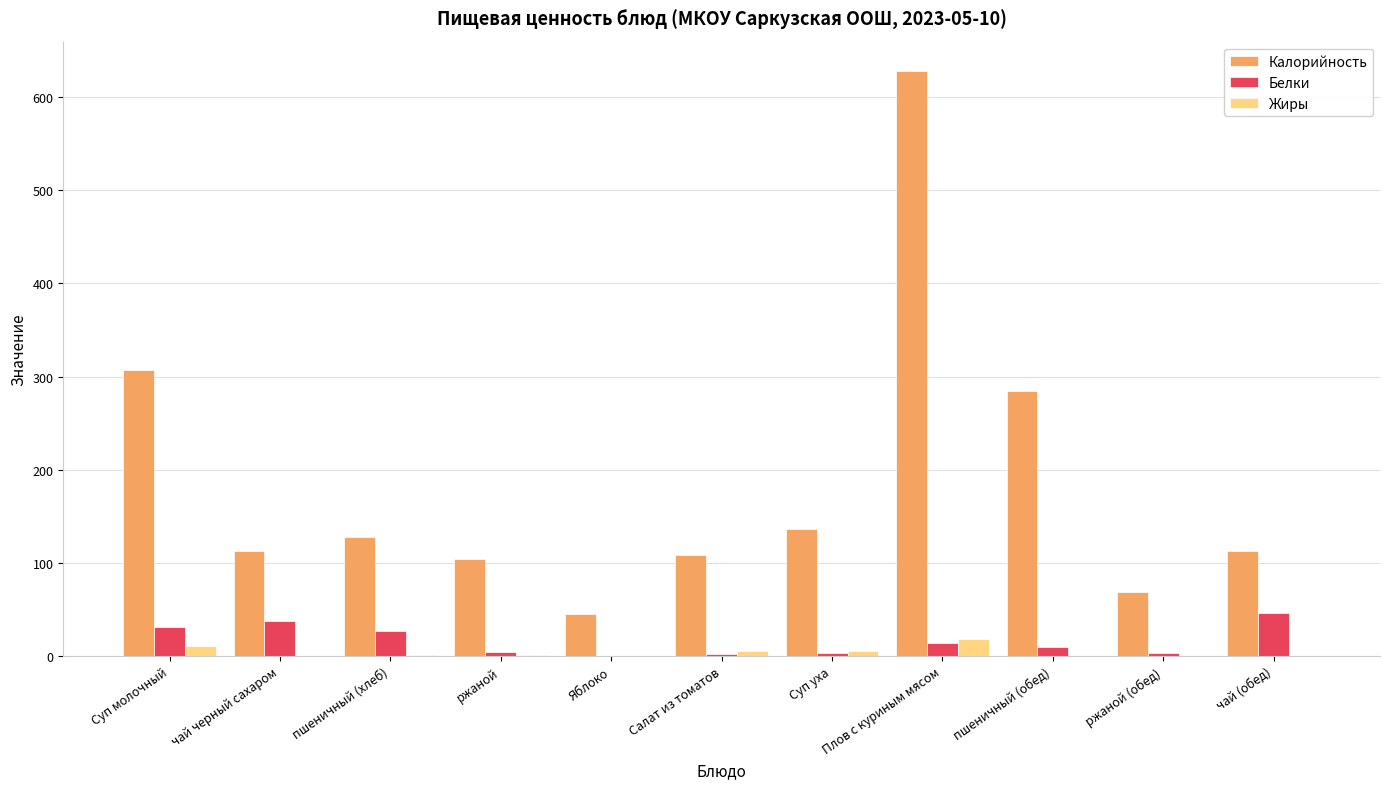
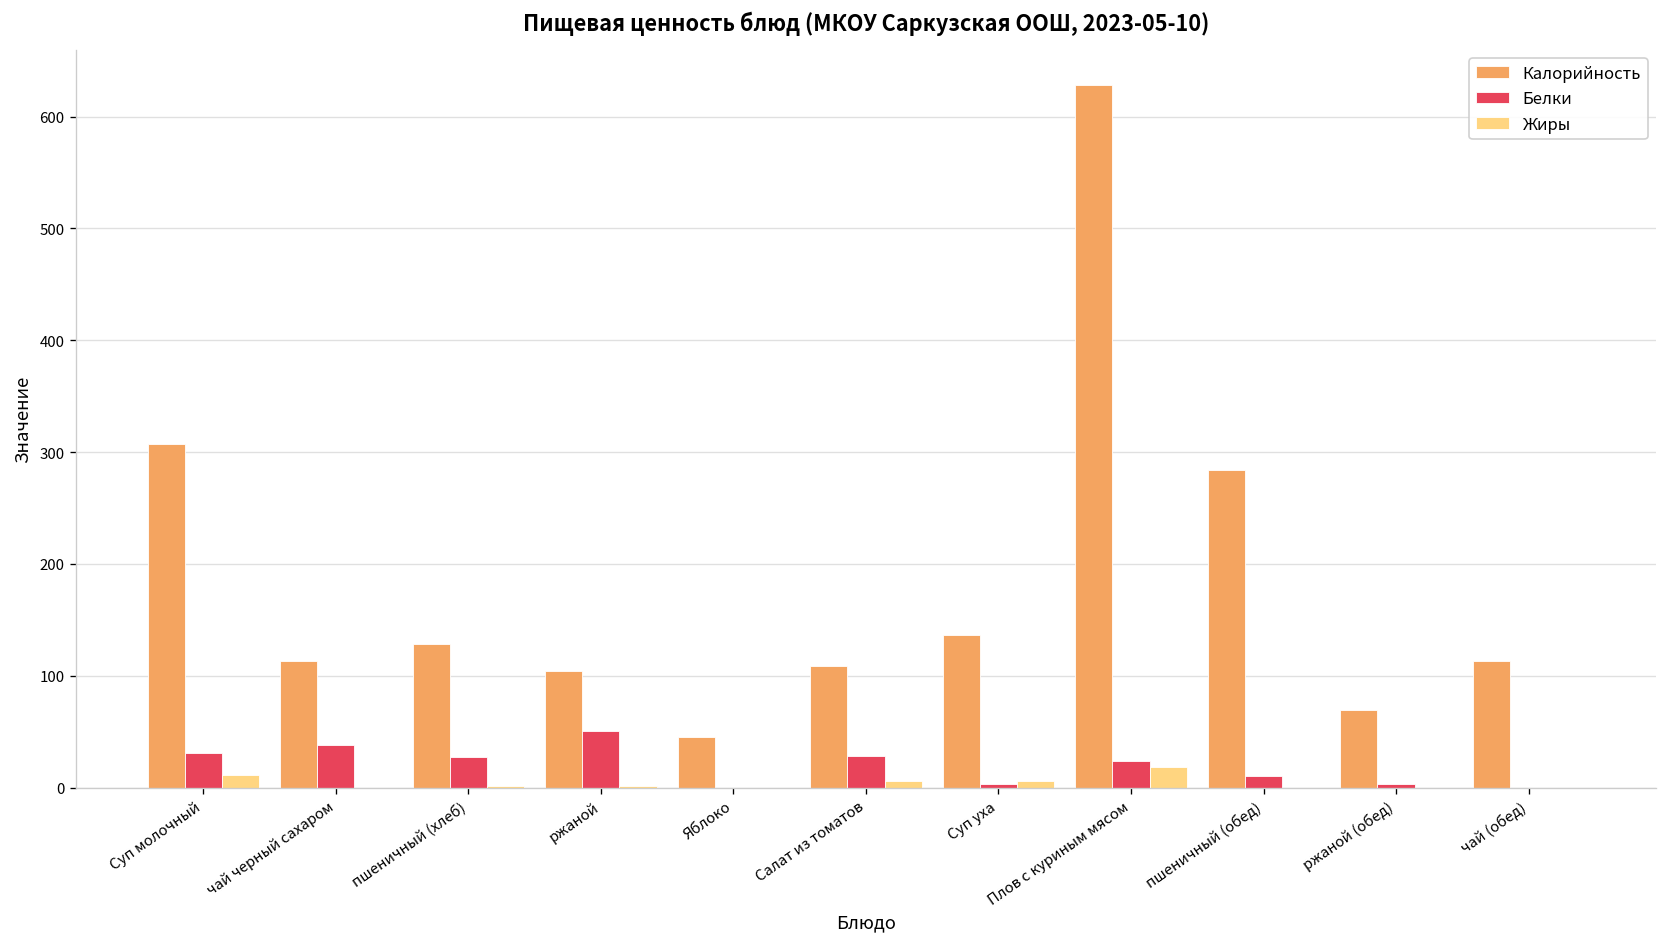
  {
    "Белки": {
      "Суп молочный": 30,
      "чай черный сахаром": 40,
      "пшеничный (хлеб)": 30,
-     "ржаной": 0,
+     "ржаной": 50,
      "Яблоко": 0,
-     "Салат из томатов": 0,
+     "Салат из томатов": 30,
      "Суп уха": 0,
-     "Плов с куриным мясом": 10,
+     "Плов с куриным мясом": 20,
      "пшеничный (обед)": 10,
      "ржаной (обед)": 0,
-     "чай (обед)": 50
+     "чай (обед)": 0
    }
  }
